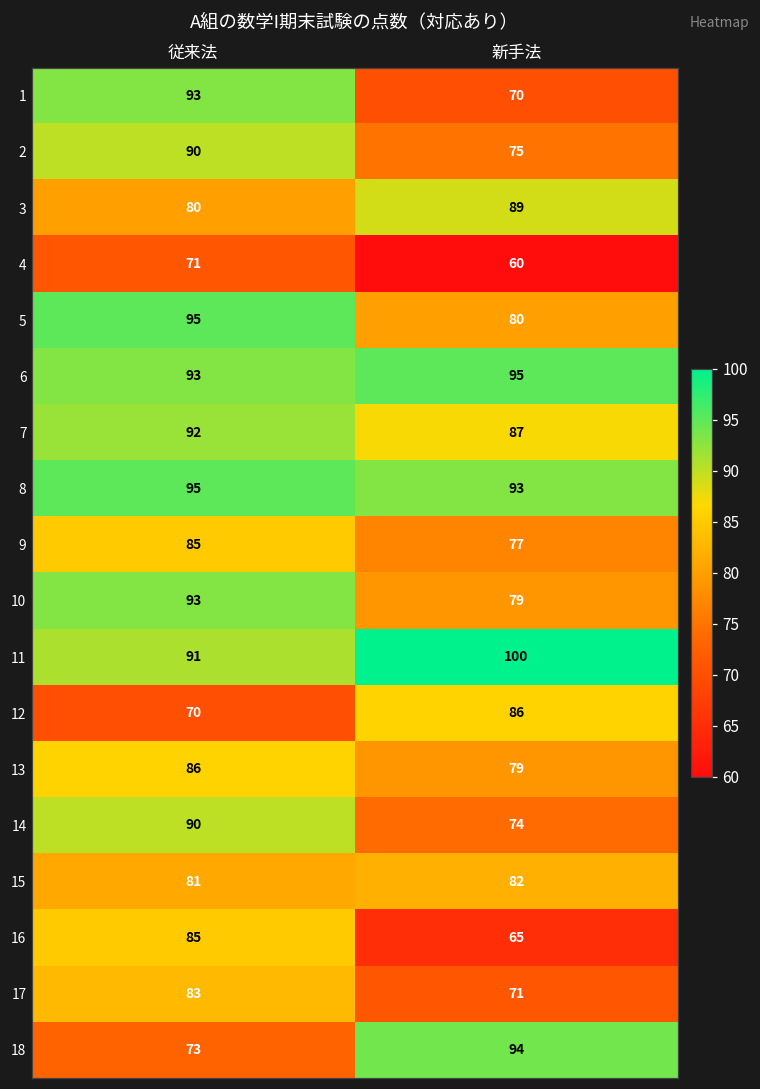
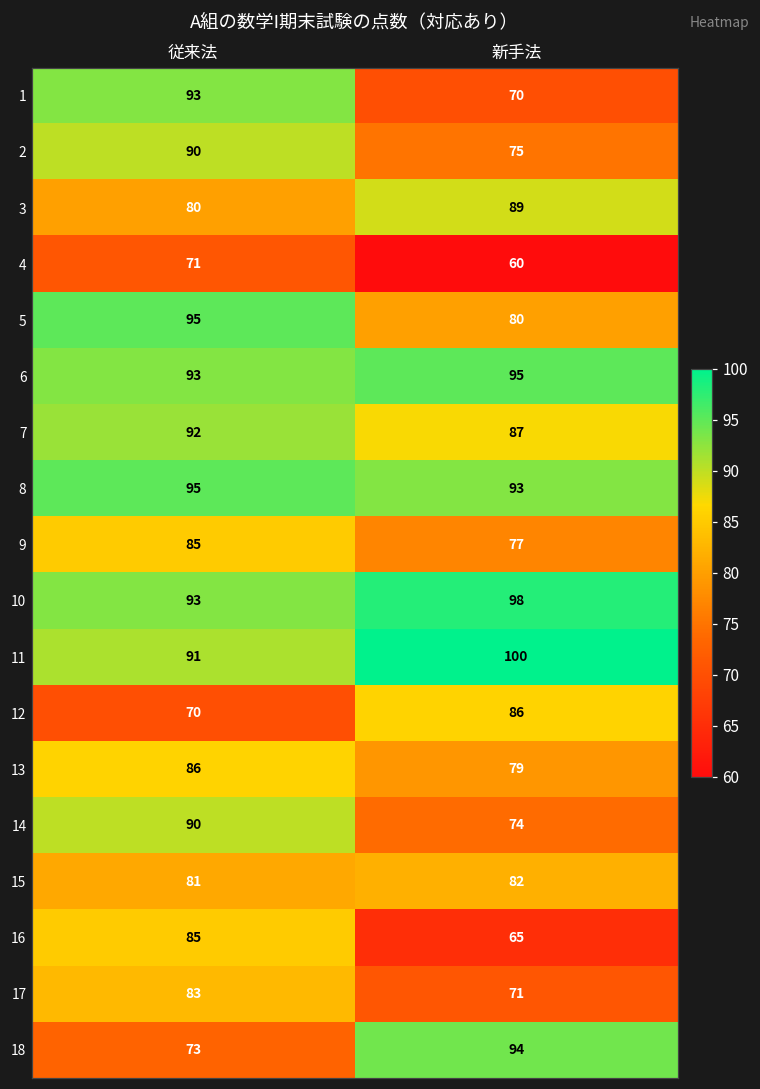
  {
    "1": {
      "従来法": 93,
      "新手法": 70
    },
    "2": {
      "従来法": 90,
      "新手法": 75
    },
    "3": {
      "従来法": 80,
      "新手法": 89
    },
    "4": {
      "従来法": 71,
      "新手法": 60
    },
    "5": {
      "従来法": 95,
      "新手法": 80
    },
    "6": {
      "従来法": 93,
      "新手法": 95
    },
    "7": {
      "従来法": 92,
      "新手法": 87
    },
    "8": {
      "従来法": 95,
      "新手法": 93
    },
    "9": {
      "従来法": 85,
      "新手法": 77
    },
    "10": {
      "従来法": 93,
-     "新手法": 79
+     "新手法": 98
    },
    "11": {
      "従来法": 91,
      "新手法": 100
    },
    "12": {
      "従来法": 70,
      "新手法": 86
    },
    "13": {
      "従来法": 86,
      "新手法": 79
    },
    "14": {
      "従来法": 90,
      "新手法": 74
    },
    "15": {
      "従来法": 81,
      "新手法": 82
    },
    "16": {
      "従来法": 85,
      "新手法": 65
    },
    "17": {
      "従来法": 83,
      "新手法": 71
    },
    "18": {
      "従来法": 73,
      "新手法": 94
    }
  }
